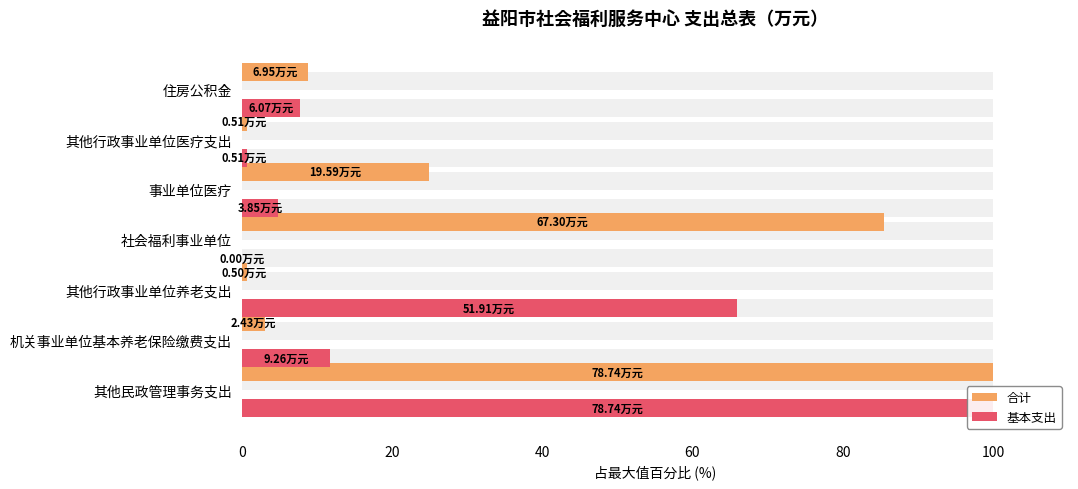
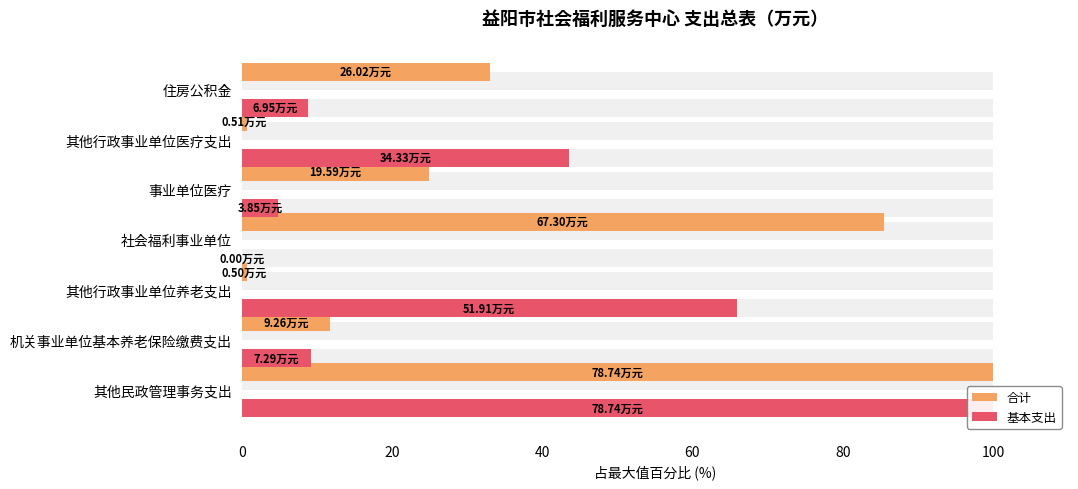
  {
    "合计": {
-     "住房公积金": 6.95,
-     "机关事业单位基本养老保险缴费支出": 2.43
+     "住房公积金": 26.02,
+     "机关事业单位基本养老保险缴费支出": 9.26
    },
    "基本支出": {
-     "住房公积金": 6.07,
-     "其他行政事业单位医疗支出": 0.51,
+     "住房公积金": 6.95,
+     "其他行政事业单位医疗支出": 34.33,
      "社会福利事业单位": 0.00,
-     "机关事业单位基本养老保险缴费支出": 9.26
+     "机关事业单位基本养老保险缴费支出": 7.29
    }
  }
